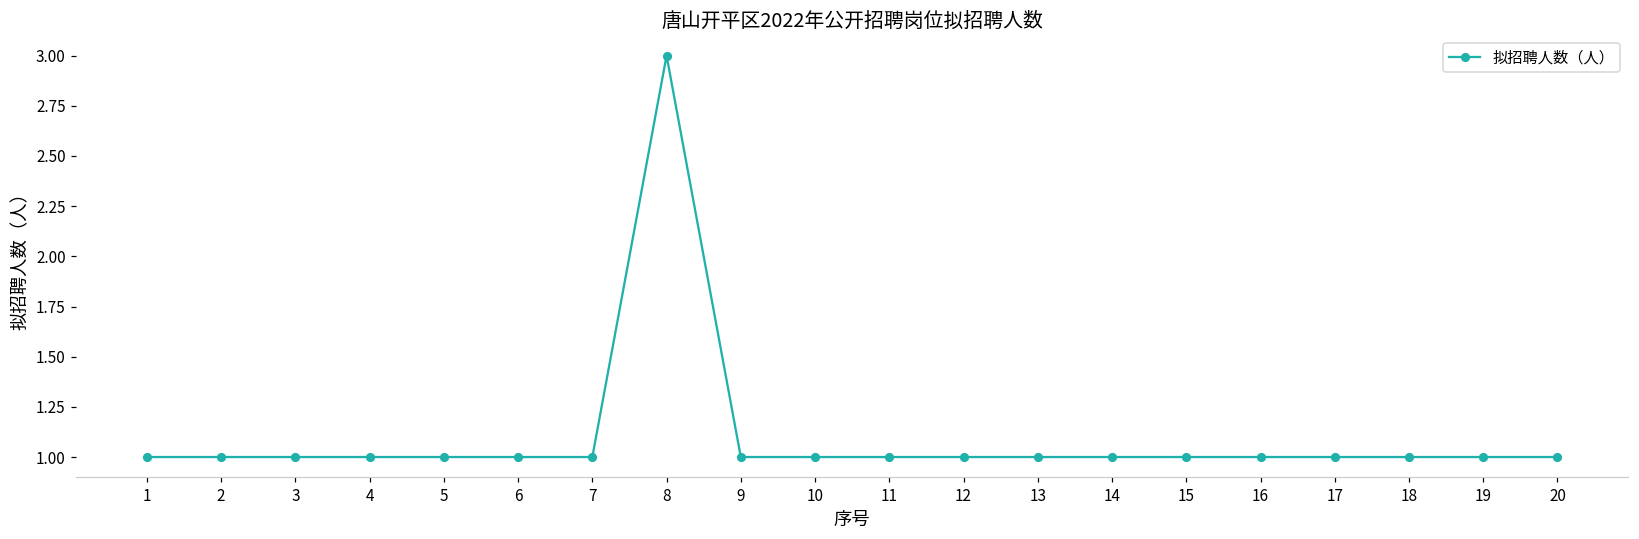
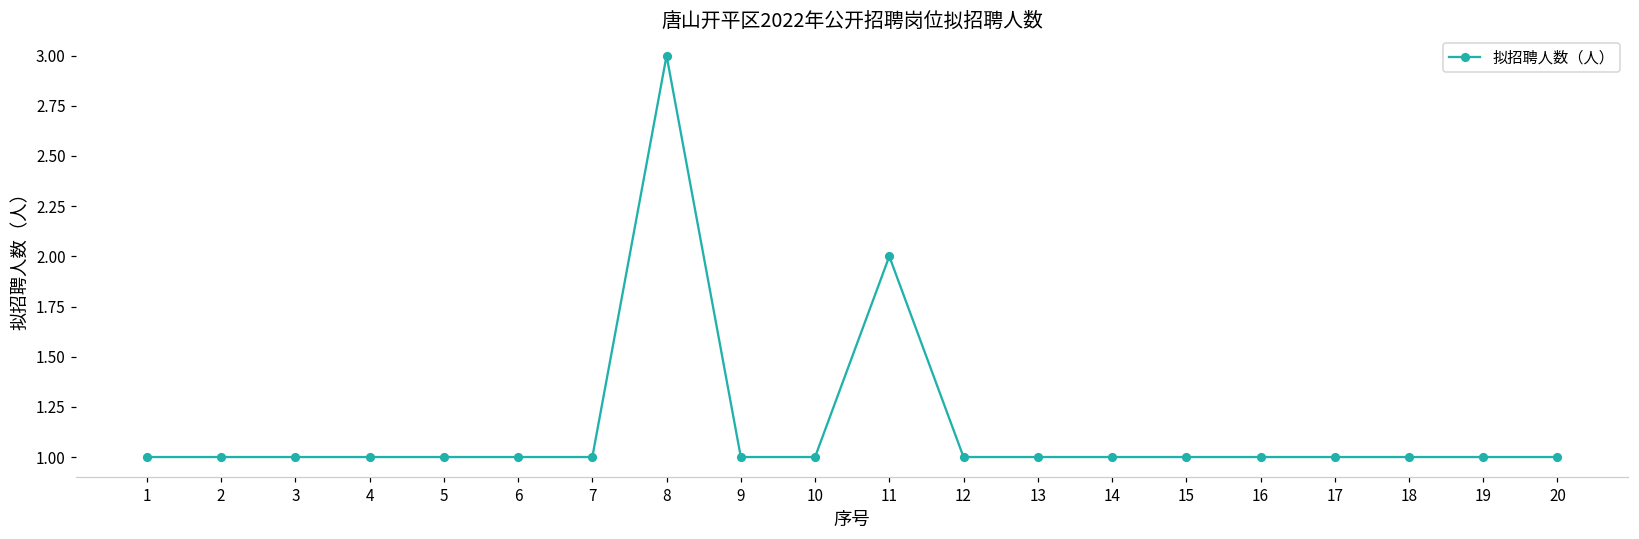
  {
    "1": 1,
    "2": 1,
    "3": 1,
    "4": 1,
    "5": 1,
    "6": 1,
    "7": 1,
    "8": 3,
    "9": 1,
    "10": 1,
-   "11": 1,
+   "11": 2,
    "12": 1,
    "13": 1,
    "14": 1,
    "15": 1,
    "16": 1,
    "17": 1,
    "18": 1,
    "19": 1,
    "20": 1
  }
